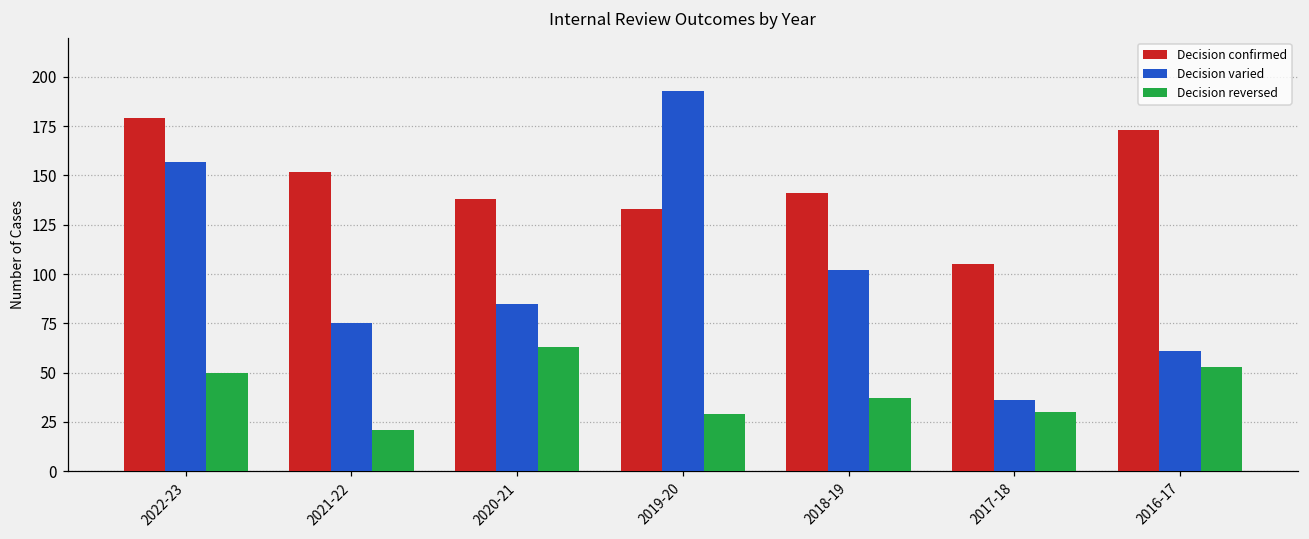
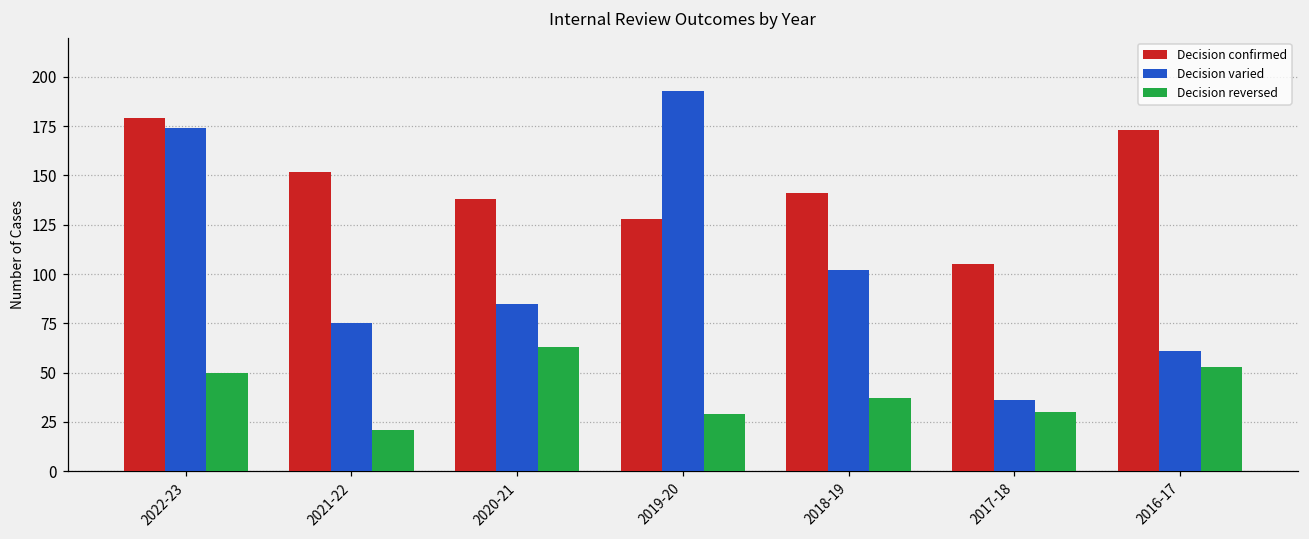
  {
    "Decision confirmed": {
      "2022-23": 179,
      "2021-22": 152,
      "2020-21": 138,
-     "2019-20": 133,
+     "2019-20": 128,
      "2018-19": 141,
      "2017-18": 105,
      "2016-17": 173
    },
    "Decision varied": {
-     "2022-23": 157,
+     "2022-23": 174,
      "2021-22": 75,
      "2020-21": 85,
      "2019-20": 193,
      "2018-19": 102,
      "2017-18": 36,
      "2016-17": 61
    },
    "Decision reversed": {
      "2022-23": 50,
      "2021-22": 21,
      "2020-21": 63,
      "2019-20": 29,
      "2018-19": 37,
      "2017-18": 30,
      "2016-17": 53
    }
  }
